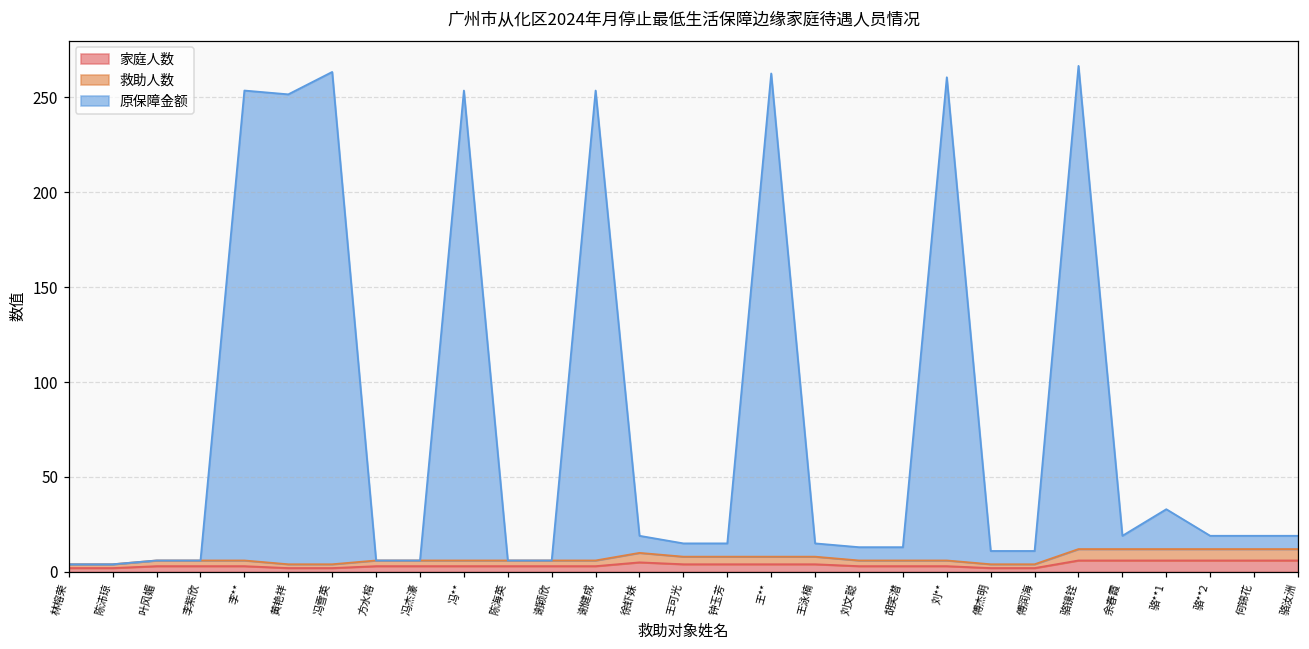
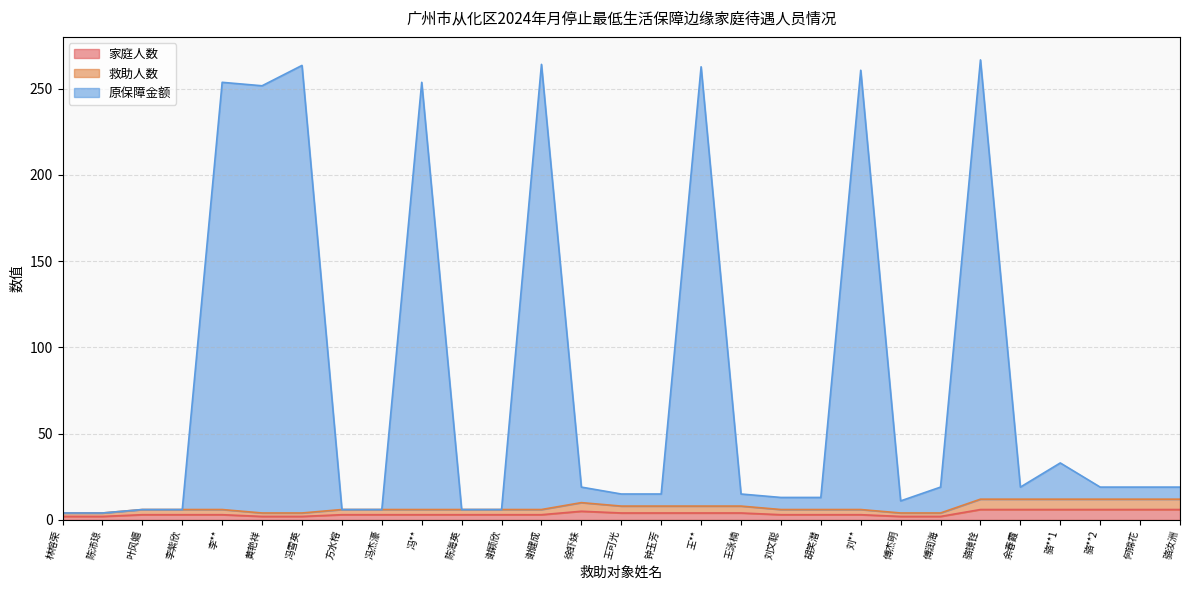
  {
    "原保障金额": {
      "李**": 248,
      "黄艳祥": 248,
      "冯雪英": 259,
      "冯**": 248,
-     "谢健成": 248,
+     "谢健成": 258,
      "徐虾妹": 9,
      "王可光": 7,
      "钟玉芳": 7,
      "王**": 255,
      "王泳楠": 7,
      "刘文聪": 7,
      "胡笑潜": 7,
      "刘**": 255,
      "傅杰明": 7,
-     "傅润海": 7,
+     "傅润海": 15,
      "骆镜铨": 255,
      "余春霞": 7,
      "骆**1": 21,
      "骆**2": 7,
      "何锦花": 7,
      "骆汝洲": 7
    }
  }
